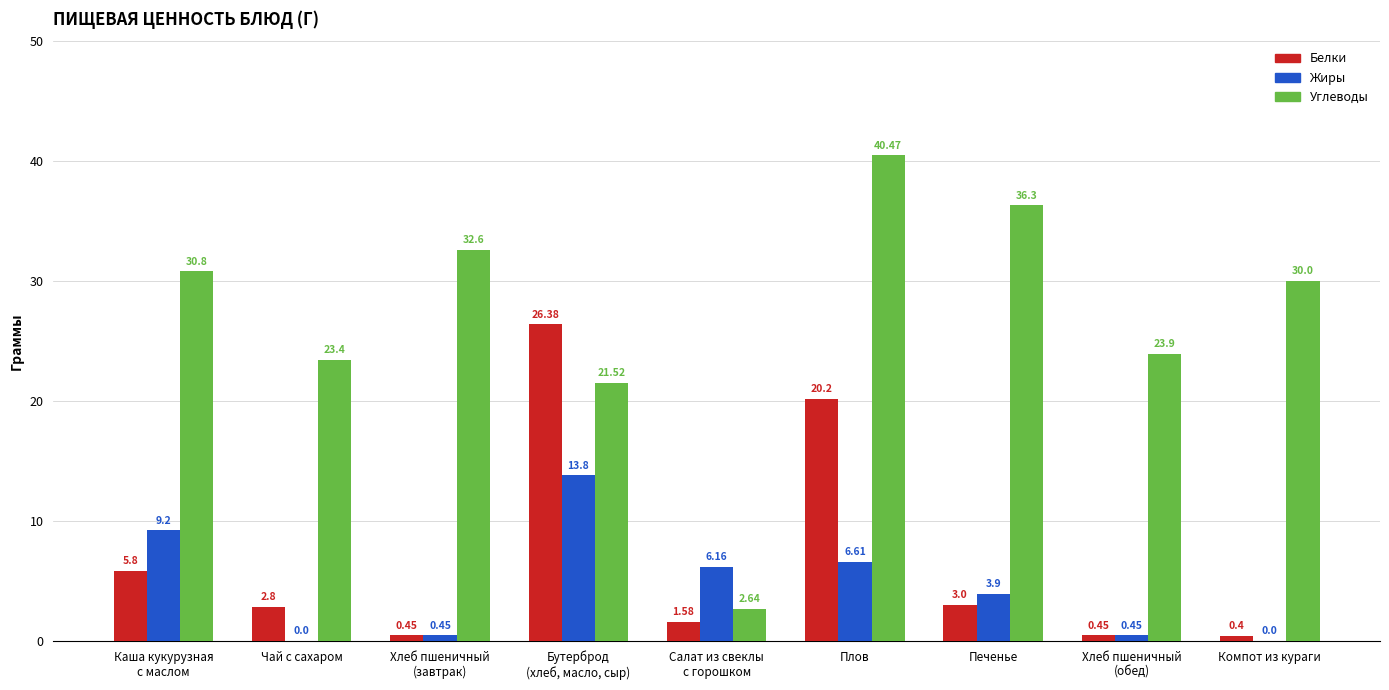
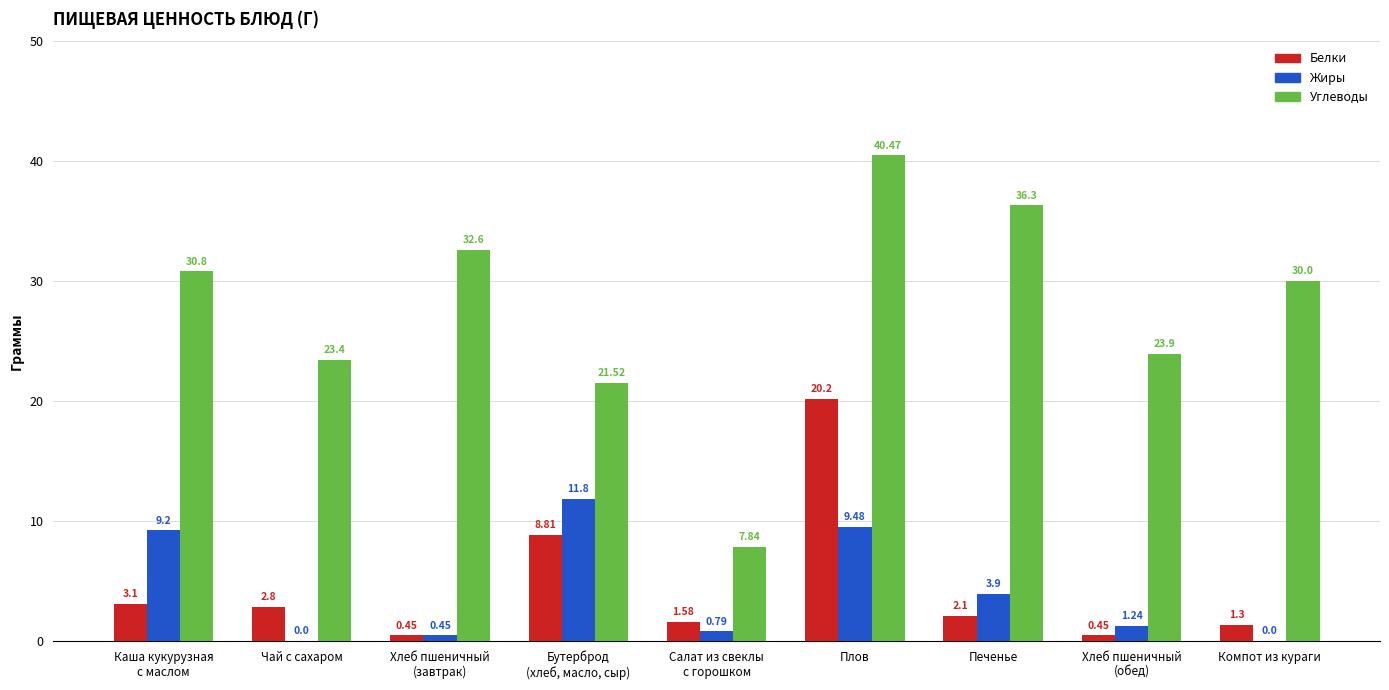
  {
    "Белки": {
-     "Каша кукурузная с маслом": 5.8,
+     "Каша кукурузная с маслом": 3.1,
      "Чай с сахаром": 2.8,
      "Хлеб пшеничный (завтрак)": 0.45,
-     "Бутерброд (хлеб, масло, сыр)": 26.38,
+     "Бутерброд (хлеб, масло, сыр)": 8.81,
      "Салат из свеклы с горошком": 1.58,
      "Плов": 20.2,
-     "Печенье": 3.0,
+     "Печенье": 2.1,
      "Хлеб пшеничный (обед)": 0.45,
-     "Компот из кураги": 0.4
+     "Компот из кураги": 1.3
    },
    "Жиры": {
      "Каша кукурузная с маслом": 9.2,
      "Чай с сахаром": 0.0,
      "Хлеб пшеничный (завтрак)": 0.45,
-     "Бутерброд (хлеб, масло, сыр)": 13.8,
-     "Салат из свеклы с горошком": 6.16,
-     "Плов": 6.61,
+     "Бутерброд (хлеб, масло, сыр)": 11.8,
+     "Салат из свеклы с горошком": 0.79,
+     "Плов": 9.48,
      "Печенье": 3.9,
-     "Хлеб пшеничный (обед)": 0.45,
+     "Хлеб пшеничный (обед)": 1.24,
      "Компот из кураги": 0.0
    },
    "Углеводы": {
      "Каша кукурузная с маслом": 30.8,
      "Чай с сахаром": 23.4,
      "Хлеб пшеничный (завтрак)": 32.6,
      "Бутерброд (хлеб, масло, сыр)": 21.52,
-     "Салат из свеклы с горошком": 2.64,
+     "Салат из свеклы с горошком": 7.84,
      "Плов": 40.47,
      "Печенье": 36.3,
      "Хлеб пшеничный (обед)": 23.9,
      "Компот из кураги": 30.0
    }
  }
